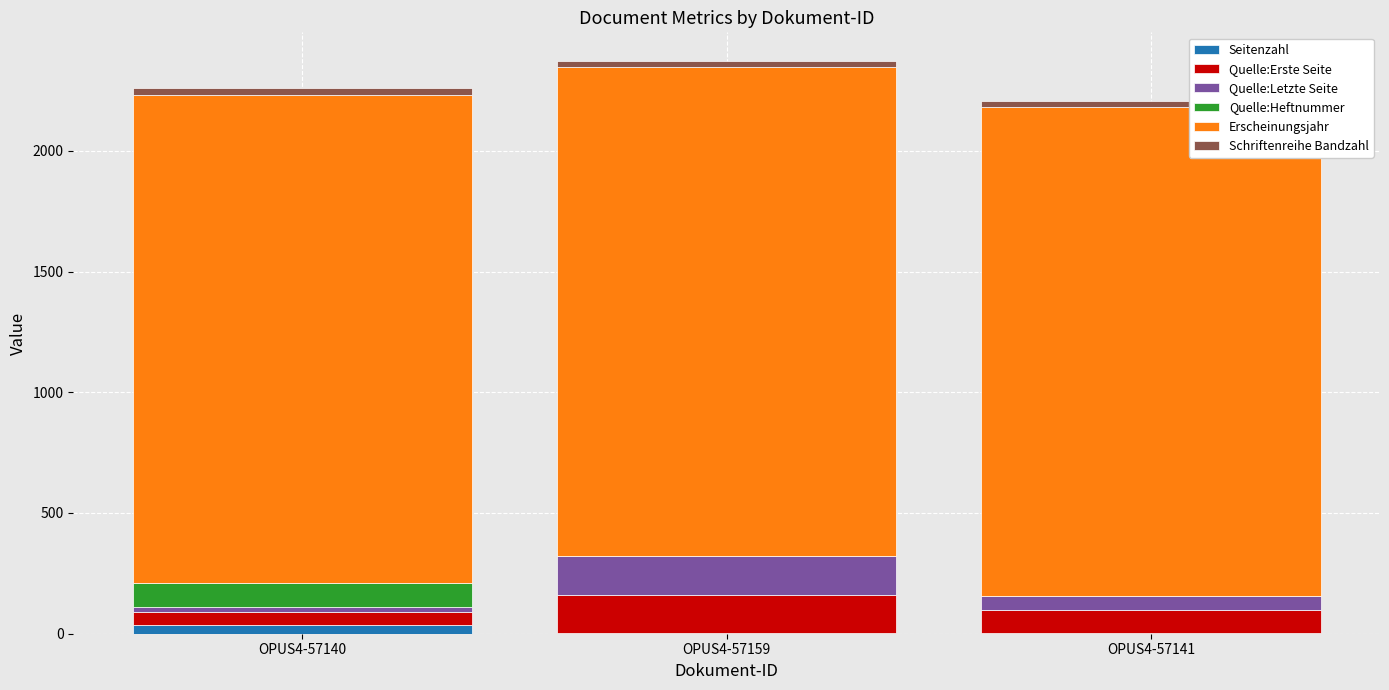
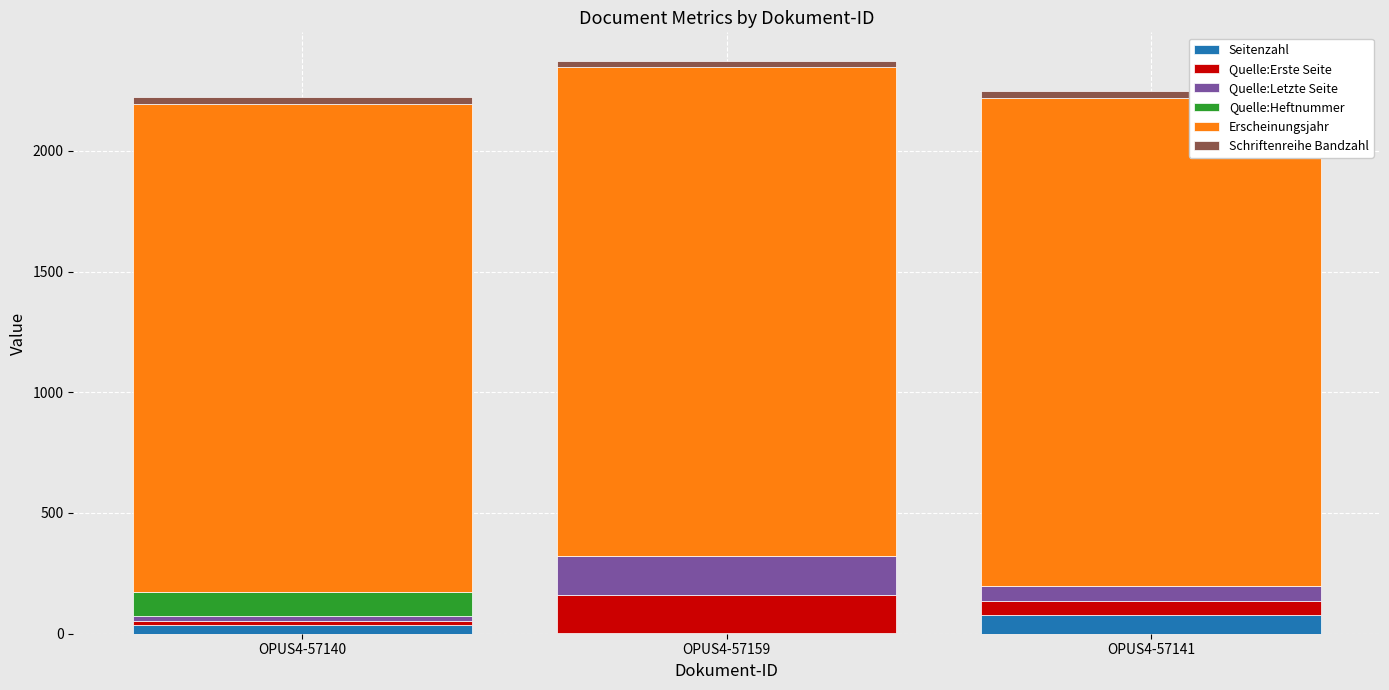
  {
    "Seitenzahl": {
      "OPUS4-57140": 40,
-     "OPUS4-57141": 0
+     "OPUS4-57141": 80
    },
    "Quelle:Erste Seite": {
-     "OPUS4-57140": 50,
+     "OPUS4-57140": 20,
      "OPUS4-57159": 160,
-     "OPUS4-57141": 90
+     "OPUS4-57141": 60
    },
    "Quelle:Letzte Seite": {
      "OPUS4-57140": 20,
      "OPUS4-57159": 160,
      "OPUS4-57141": 60
    },
    "Quelle:Heftnummer": {
      "OPUS4-57140": 100
    },
    "Erscheinungsjahr": {
      "OPUS4-57140": 2020,
      "OPUS4-57159": 2020,
      "OPUS4-57141": 2020
    },
    "Schriftenreihe Bandzahl": {
      "OPUS4-57140": 30,
      "OPUS4-57159": 30,
      "OPUS4-57141": 30
    }
  }
